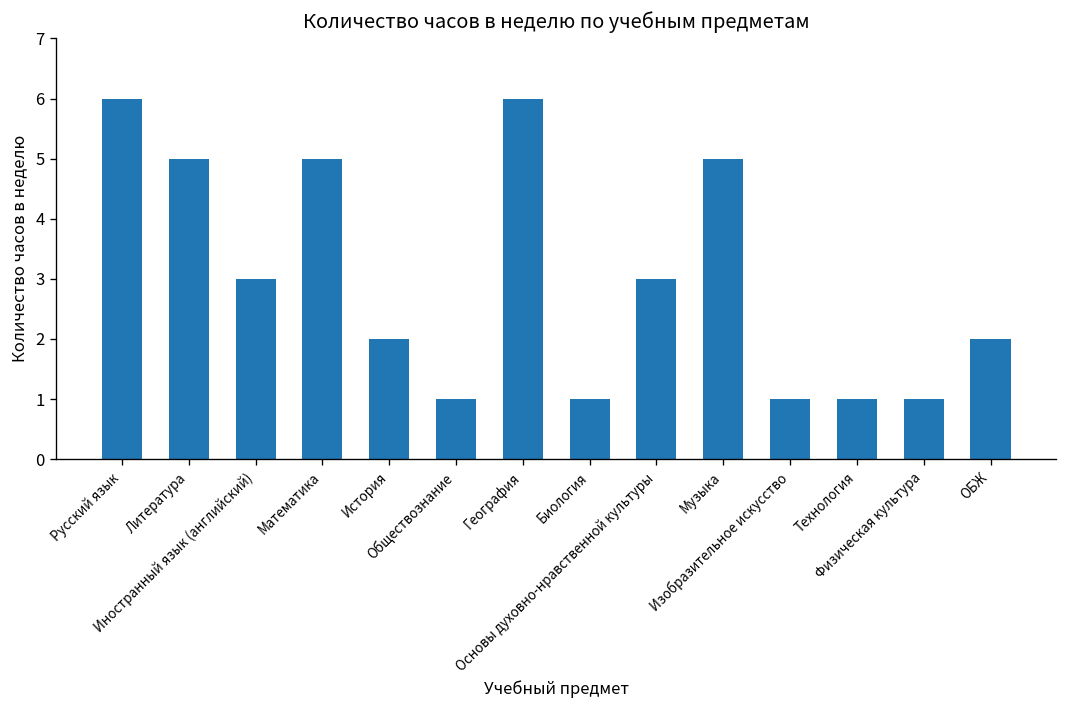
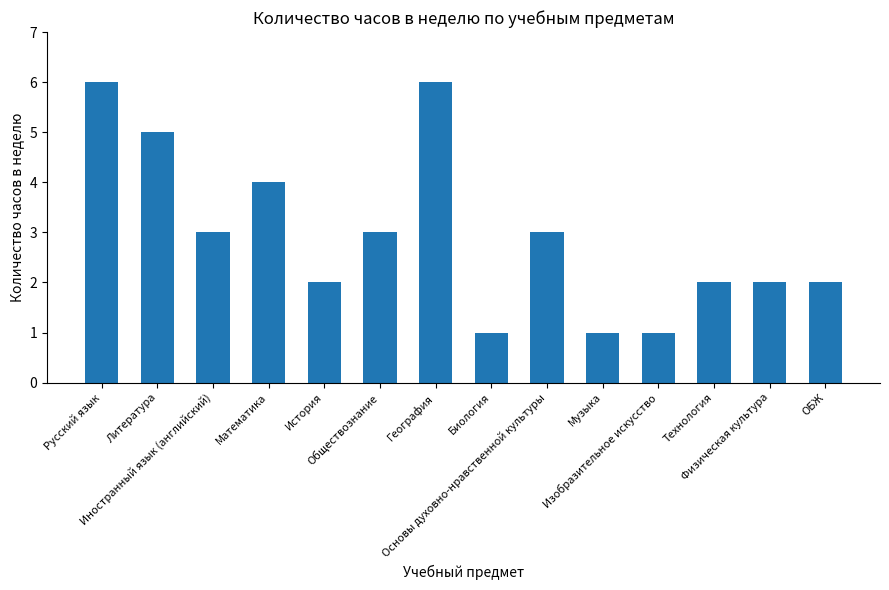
  {
    "Русский язык": 6,
    "Литература": 5,
    "Иностранный язык (английский)": 3,
-   "Математика": 5,
+   "Математика": 4,
    "История": 2,
-   "Обществознание": 1,
+   "Обществознание": 3,
    "География": 6,
    "Биология": 1,
    "Основы духовно-нравственной культуры": 3,
-   "Музыка": 5,
+   "Музыка": 1,
    "Изобразительное искусство": 1,
-   "Технология": 1,
-   "Физическая культура": 1,
+   "Технология": 2,
+   "Физическая культура": 2,
    "ОБЖ": 2
  }
